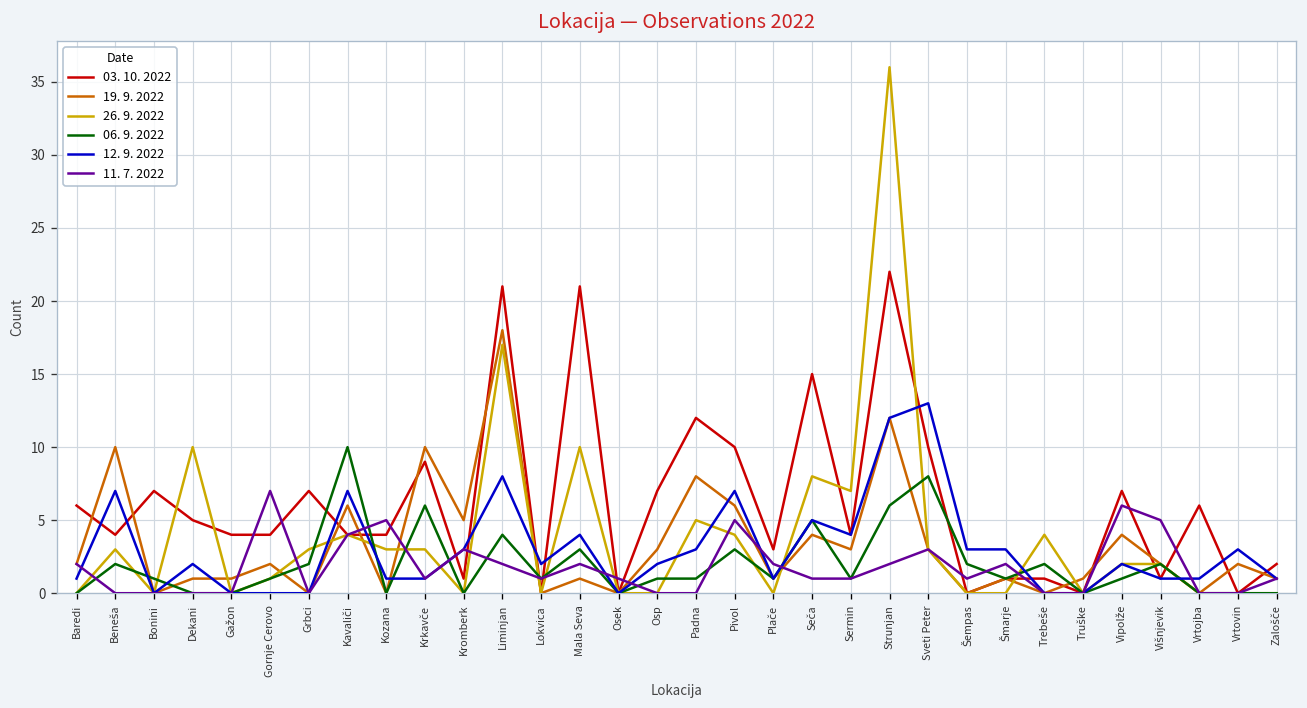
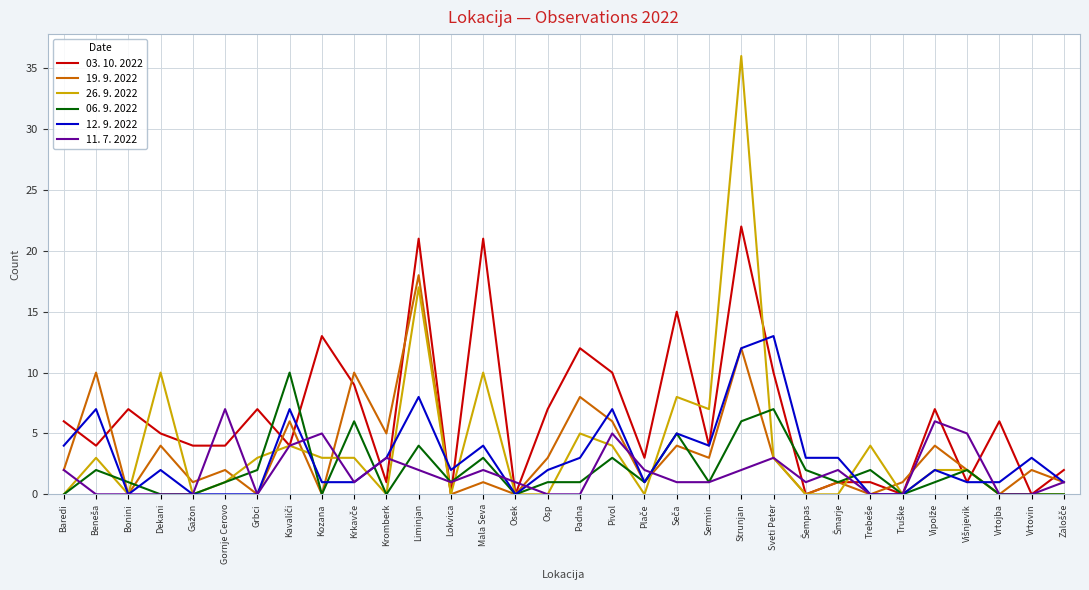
  {
    "03. 10. 2022": {
      "Baredi": 6,
      "Beneša": 4,
      "Bonini": 7,
      "Dekani": 5,
      "Gažon": 4,
      "Gornje Cerovo": 4,
      "Grbci": 7,
-     "Kozana": 4,
+     "Kozana": 13,
      "Krkavče": 9,
      "Kromberk": 1,
      "Liminjan": 21,
      "Mala Seva": 21,
      "Osp": 7,
      "Padna": 12,
      "Pivol": 10,
      "Plače": 3,
      "Seča": 15,
      "Strunjan": 22,
      "Sveti Peter": 10,
      "Trebeše": 1,
      "Vipolže": 7,
      "Vrtojba": 6,
      "Zalošče": 2
    },
    "19. 9. 2022": {
      "Beneša": 10,
-     "Dekani": 1,
+     "Dekani": 4,
      "Gažon": 1,
      "Gornje Cerovo": 2,
      "Kavaliči": 6,
      "Krkavče": 10,
      "Kromberk": 5,
      "Liminjan": 18,
      "Mala Seva": 1,
      "Osp": 3,
      "Padna": 8,
      "Pivol": 6,
      "Seča": 4,
      "Sermin": 3,
      "Truške": 1,
      "Vipolže": 4,
      "Vrtovin": 2
    },
    "26. 9. 2022": {
      "Beneša": 3,
      "Dekani": 10,
      "Grbci": 3,
      "Kozana": 3,
      "Krkavče": 3,
      "Liminjan": 17,
      "Mala Seva": 10,
      "Padna": 5,
      "Pivol": 4,
      "Plače": 0,
      "Seča": 8,
      "Sermin": 7,
      "Strunjan": 36,
      "Šmarje": 0,
      "Trebeše": 4
    },
    "06. 9. 2022": {
      "Beneša": 2,
      "Bonini": 1,
      "Grbci": 2,
      "Kavaliči": 10,
      "Krkavče": 6,
      "Liminjan": 4,
      "Mala Seva": 3,
      "Osp": 1,
      "Padna": 1,
      "Pivol": 3,
      "Strunjan": 6,
-     "Sveti Peter": 8,
+     "Sveti Peter": 7,
      "Šempas": 2,
      "Trebeše": 2,
      "Vipolže": 1
    },
    "12. 9. 2022": {
-     "Baredi": 1,
+     "Baredi": 4,
      "Beneša": 7,
      "Dekani": 2,
      "Gornje Cerovo": 0,
      "Kavaliči": 7,
      "Kozana": 1,
      "Liminjan": 8,
      "Lokvica": 2,
      "Mala Seva": 4,
      "Osp": 2,
      "Padna": 3,
      "Pivol": 7,
      "Sveti Peter": 13,
      "Šempas": 3,
      "Šmarje": 3,
      "Vrtojba": 1,
      "Vrtovin": 3
    },
    "11. 7. 2022": {
      "Beneša": 0,
      "Gornje Cerovo": 7,
      "Kozana": 5,
      "Liminjan": 2,
      "Mala Seva": 2,
      "Osek": 1,
      "Padna": 0,
      "Pivol": 5,
      "Plače": 2,
      "Seča": 1,
      "Strunjan": 2,
      "Šempas": 1,
      "Šmarje": 2,
      "Vipolže": 6,
      "Višnjevik": 5
    }
  }
